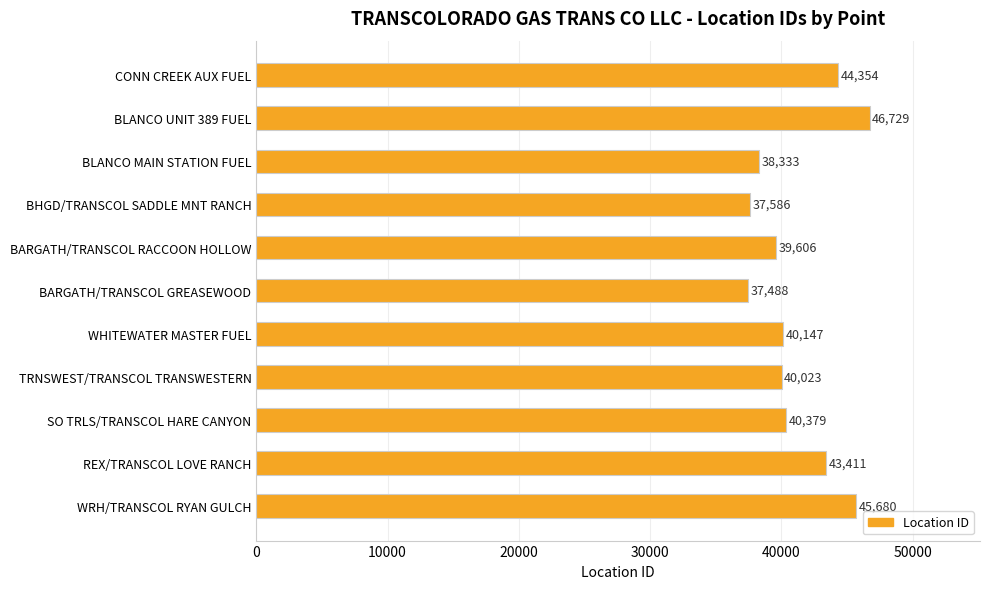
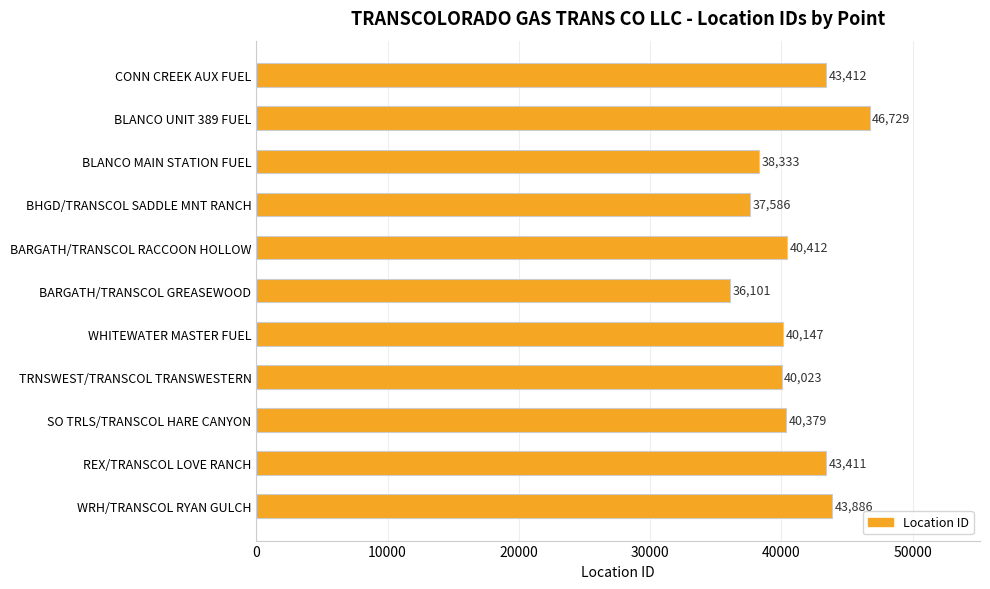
  {
-   "CONN CREEK AUX FUEL": "44,354",
+   "CONN CREEK AUX FUEL": "43,412",
    "BLANCO UNIT 389 FUEL": "46,729",
    "BLANCO MAIN STATION FUEL": "38,333",
    "BHGD/TRANSCOL SADDLE MNT RANCH": "37,586",
-   "BARGATH/TRANSCOL RACCOON HOLLOW": "39,606",
-   "BARGATH/TRANSCOL GREASEWOOD": "37,488",
+   "BARGATH/TRANSCOL RACCOON HOLLOW": "40,412",
+   "BARGATH/TRANSCOL GREASEWOOD": "36,101",
    "WHITEWATER MASTER FUEL": "40,147",
    "TRNSWEST/TRANSCOL TRANSWESTERN": "40,023",
    "SO TRLS/TRANSCOL HARE CANYON": "40,379",
    "REX/TRANSCOL LOVE RANCH": "43,411",
-   "WRH/TRANSCOL RYAN GULCH": "45,680"
+   "WRH/TRANSCOL RYAN GULCH": "43,886"
  }
